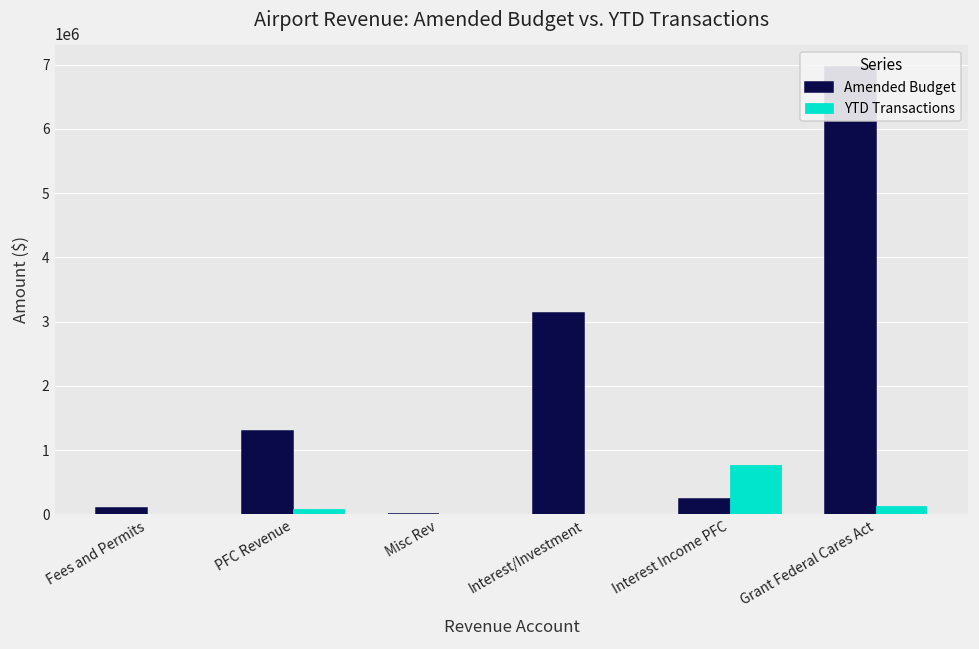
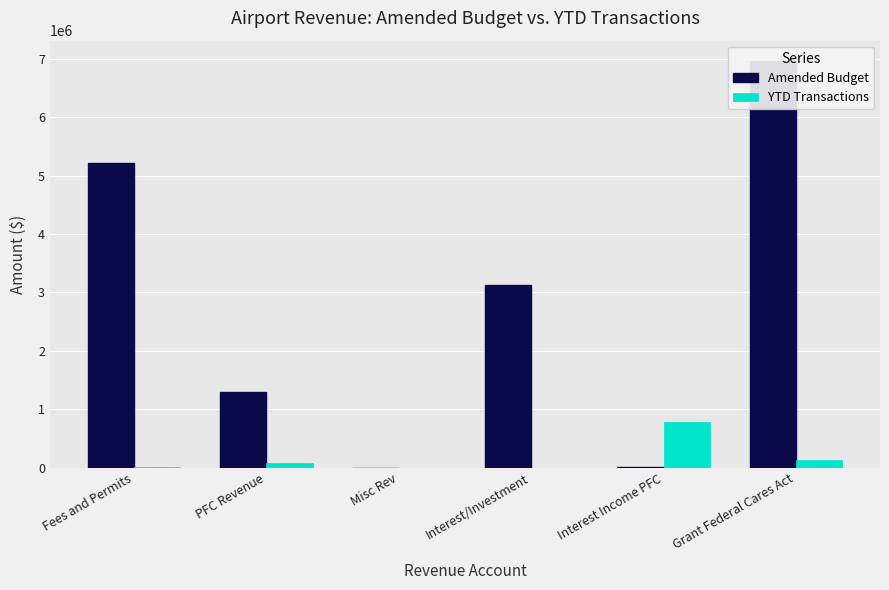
  {
    "Amended Budget": {
-     "Fees and Permits": 100000,
+     "Fees and Permits": 5200000,
      "PFC Revenue": 1300000,
      "Interest/Investment": 3100000,
-     "Interest Income PFC": 200000
+     "Interest Income PFC": 0
    },
    "YTD Transactions": {
      "PFC Revenue": 100000,
      "Interest Income PFC": 800000,
      "Grant Federal Cares Act": 100000
    }
  }
